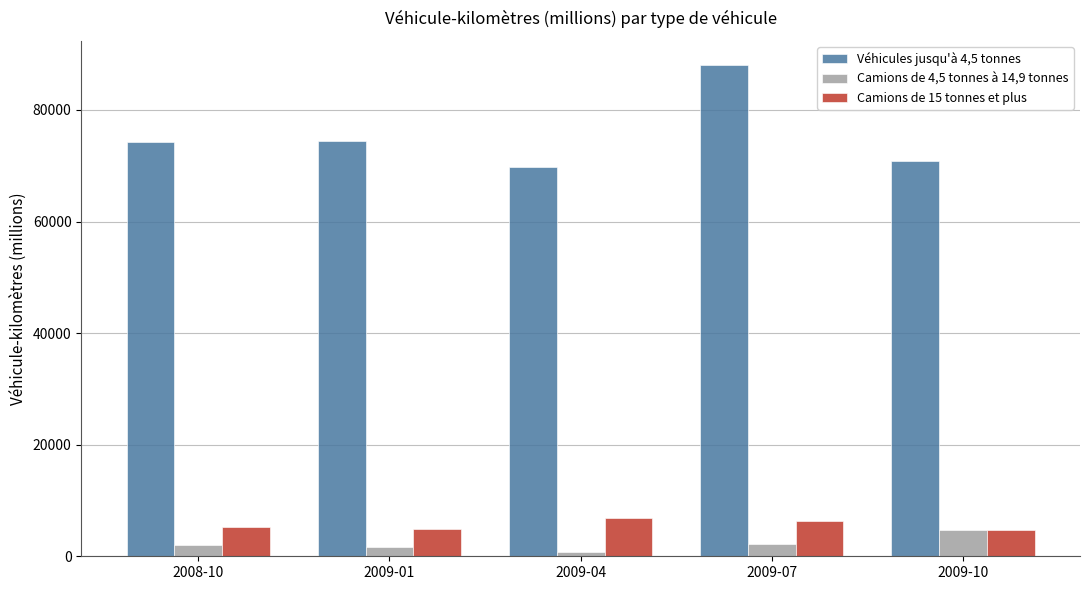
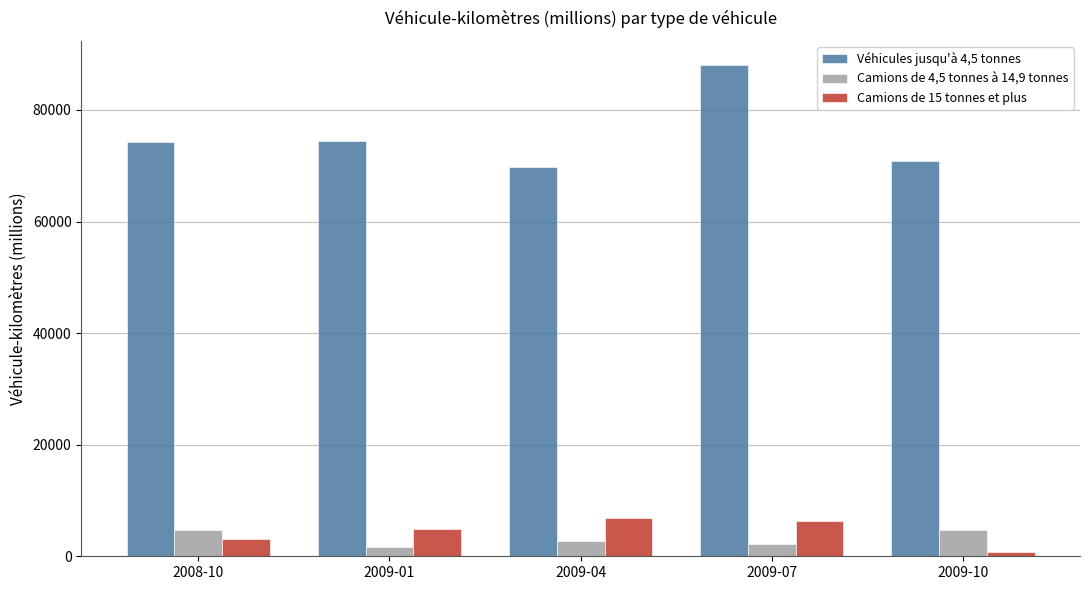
  {
    "Véhicules jusqu'à 4,5 tonnes": {
      "2008-10": 74000,
      "2009-01": 74000,
      "2009-04": 70000,
      "2009-07": 88000,
      "2009-10": 71000
    },
    "Camions de 4,5 tonnes à 14,9 tonnes": {
-     "2008-10": 2000,
+     "2008-10": 5000,
      "2009-01": 2000,
-     "2009-04": 1000,
+     "2009-04": 3000,
      "2009-07": 2000,
      "2009-10": 5000
    },
    "Camions de 15 tonnes et plus": {
-     "2008-10": 5000,
+     "2008-10": 3000,
      "2009-01": 5000,
      "2009-04": 7000,
      "2009-07": 6000,
-     "2009-10": 5000
+     "2009-10": 1000
    }
  }
